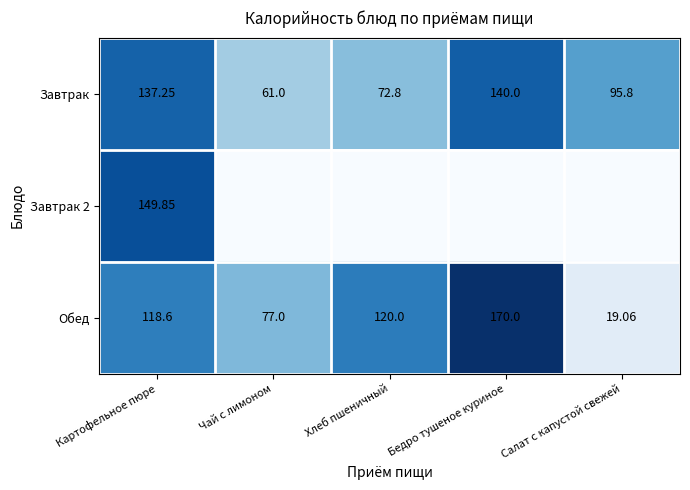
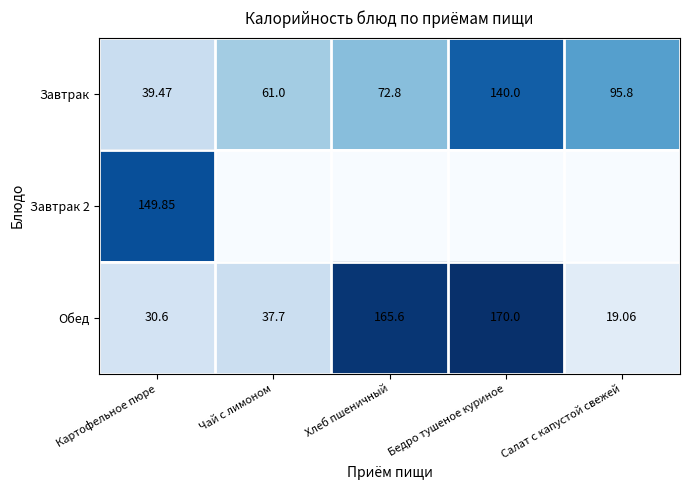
  {
    "Завтрак": {
-     "Картофельное пюре": 137.25,
+     "Картофельное пюре": 39.47,
      "Чай с лимоном": 61.0,
      "Хлеб пшеничный": 72.8,
      "Бедро тушеное куриное": 140.0,
      "Салат с капустой свежей": 95.8
    },
    "Завтрак 2": {
      "Картофельное пюре": 149.85
    },
    "Обед": {
-     "Картофельное пюре": 118.6,
-     "Чай с лимоном": 77.0,
-     "Хлеб пшеничный": 120.0,
+     "Картофельное пюре": 30.6,
+     "Чай с лимоном": 37.7,
+     "Хлеб пшеничный": 165.6,
      "Бедро тушеное куриное": 170.0,
      "Салат с капустой свежей": 19.06
    }
  }
